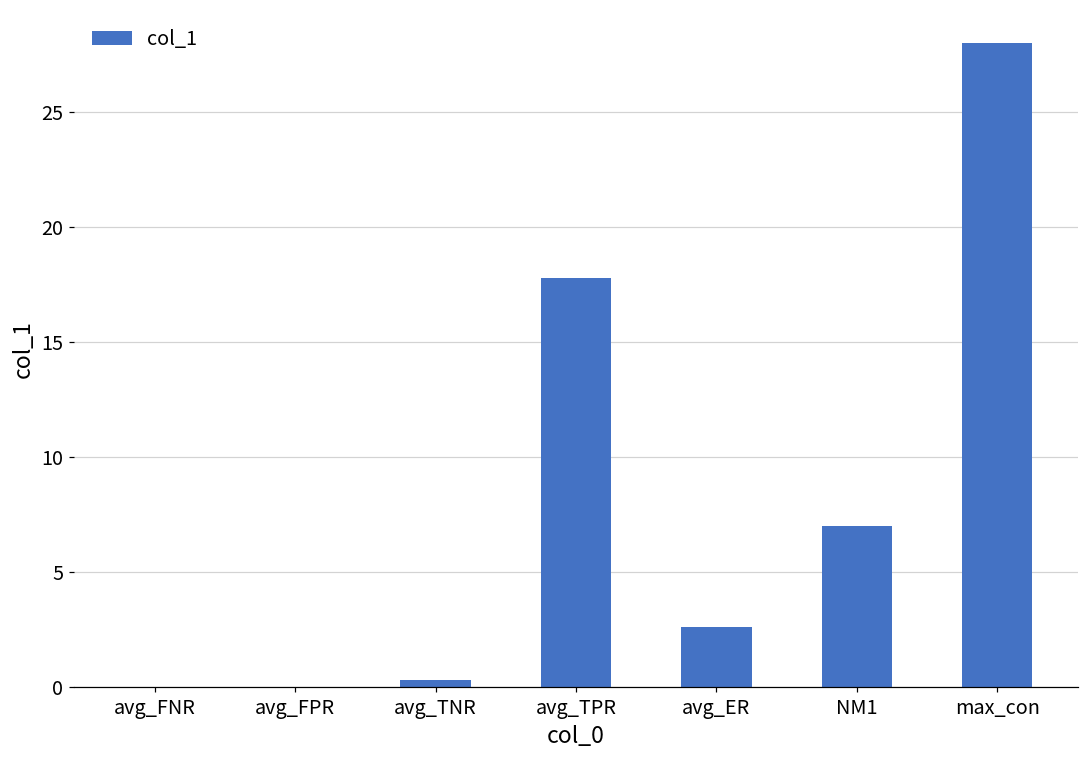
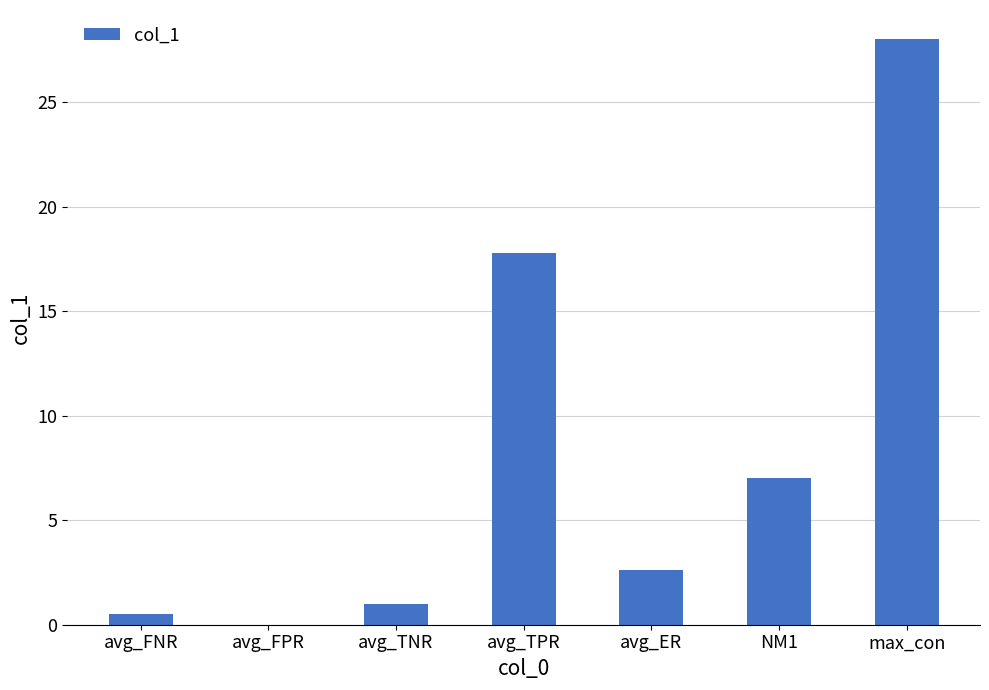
  {
-   "avg_FNR": 0.0,
+   "avg_FNR": 0.5,
    "avg_FPR": 0.0,
-   "avg_TNR": 0.3,
+   "avg_TNR": 1.0,
    "avg_TPR": 17.8,
    "avg_ER": 2.6,
    "NM1": 7.0,
    "max_con": 28.0
  }
